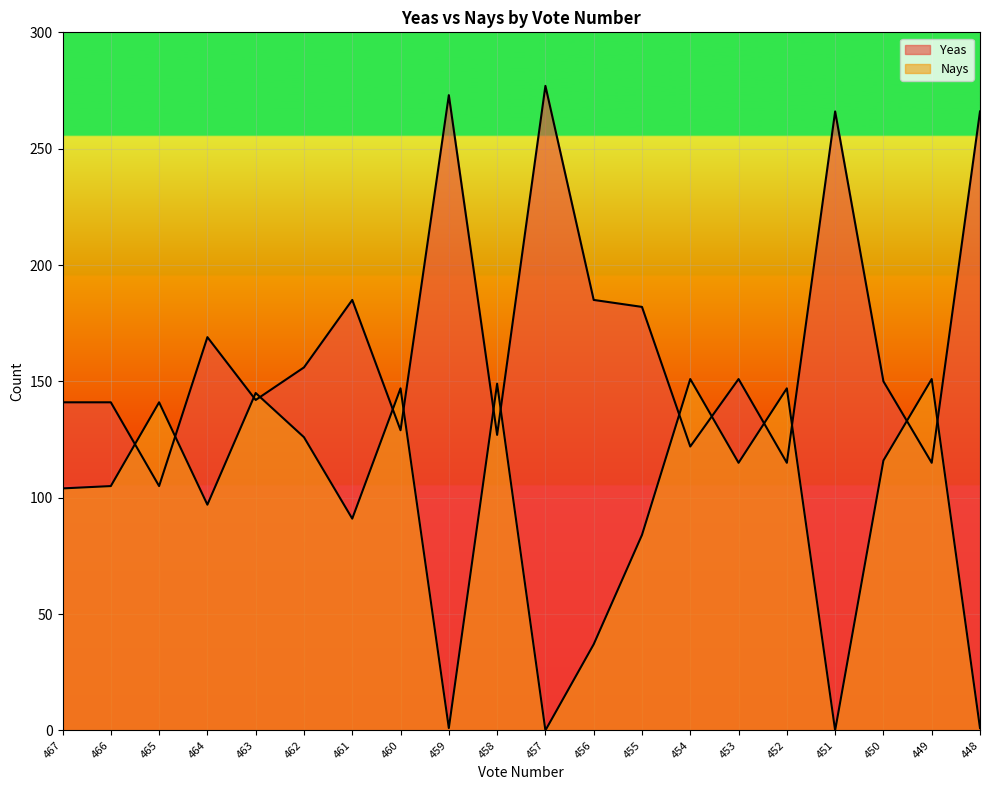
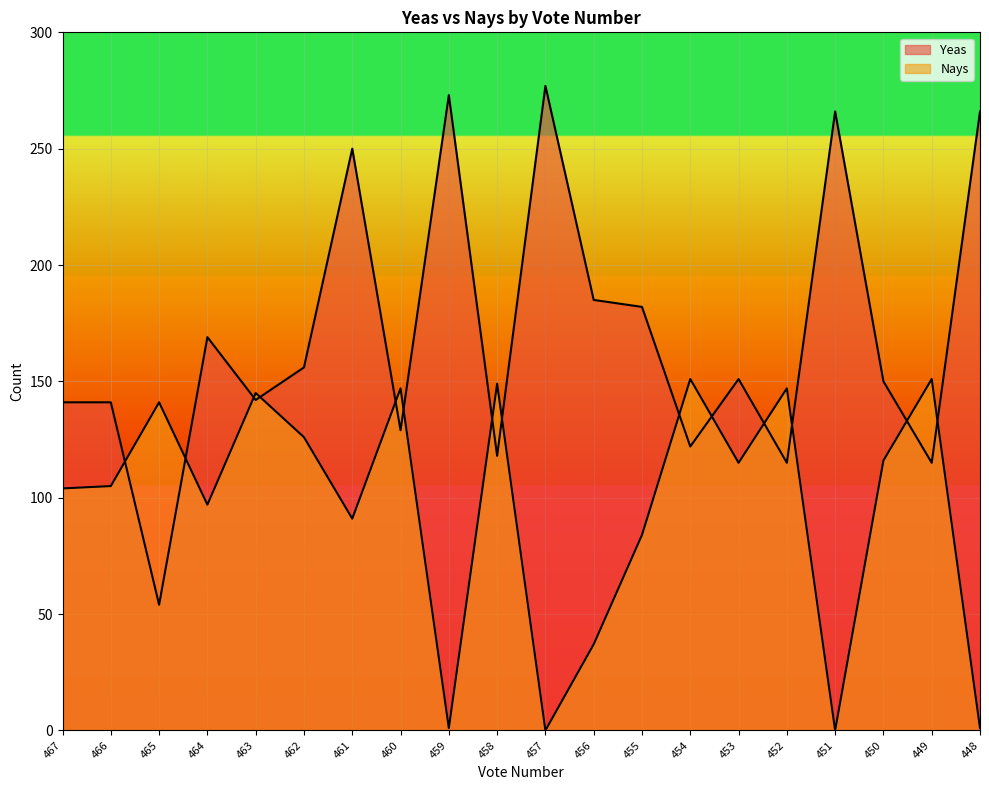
  {
    "Yeas": {
      "467": 141,
      "466": 141,
-     "465": 105,
+     "465": 54,
      "464": 169,
      "463": 142,
      "462": 156,
-     "461": 185,
+     "461": 250,
      "460": 129,
      "459": 273,
-     "458": 127,
+     "458": 118,
      "457": 277,
      "456": 185,
      "455": 182,
      "454": 122,
      "453": 151,
      "452": 115,
      "451": 266,
      "450": 150,
      "449": 115,
      "448": 266
    },
    "Nays": {
      "467": 104,
      "466": 105,
      "465": 141,
      "464": 97,
      "463": 145,
      "462": 126,
      "461": 91,
      "460": 147,
      "459": 1,
      "458": 149,
      "457": 0,
      "456": 37,
      "455": 84,
      "454": 151,
      "453": 115,
      "452": 147,
      "451": 0,
      "450": 116,
      "449": 151,
      "448": 1
    }
  }
